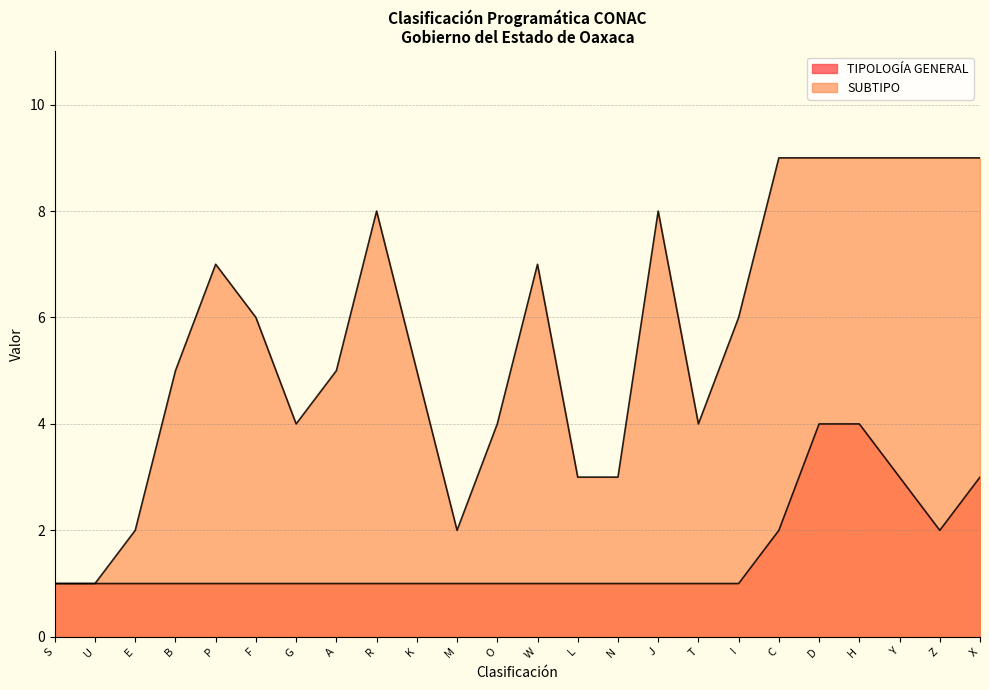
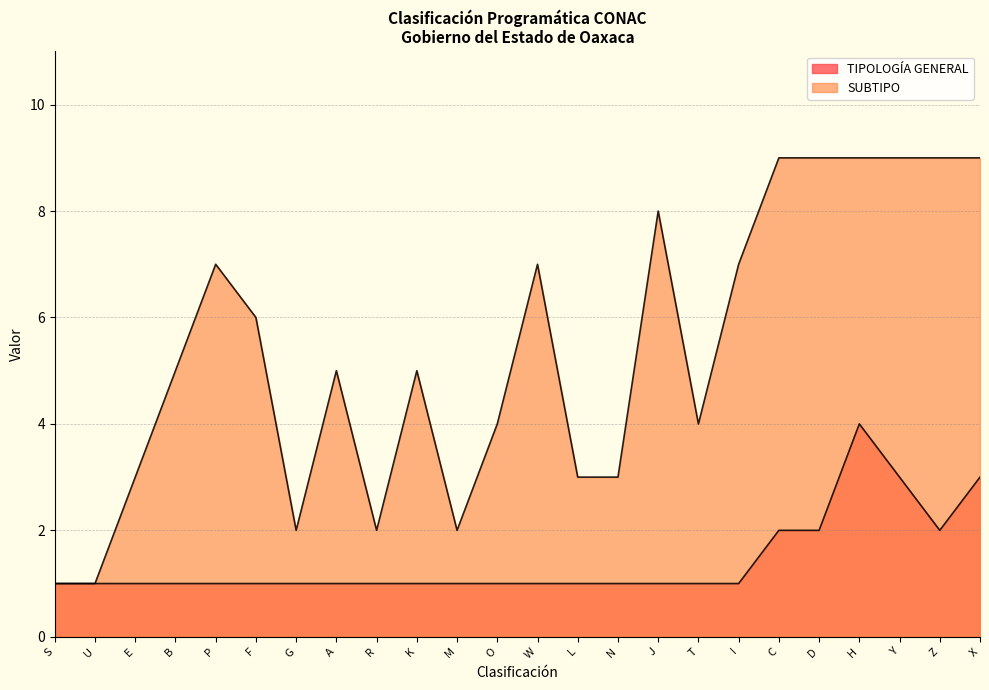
  {
    "TIPOLOGÍA GENERAL": {
      "E": 1,
      "B": 1,
      "P": 1,
      "F": 1,
      "G": 1,
      "A": 1,
      "R": 1,
      "K": 1,
      "M": 1,
      "O": 1,
      "W": 1,
      "L": 1,
      "N": 1,
      "J": 1,
      "T": 1,
      "I": 1,
      "C": 2,
-     "D": 4,
+     "D": 2,
      "H": 4,
      "Y": 3,
      "Z": 2,
      "X": 3
    },
    "SUBTIPO": {
-     "E": 2,
+     "E": 3,
      "B": 5,
      "P": 7,
      "F": 6,
-     "G": 4,
+     "G": 2,
      "A": 5,
-     "R": 8,
+     "R": 2,
      "K": 5,
      "M": 2,
      "O": 4,
      "W": 7,
      "L": 3,
      "N": 3,
      "J": 8,
      "T": 4,
-     "I": 6,
+     "I": 7,
      "C": 9,
      "D": 9,
      "H": 9,
      "Y": 9,
      "Z": 9,
      "X": 9
    }
  }
